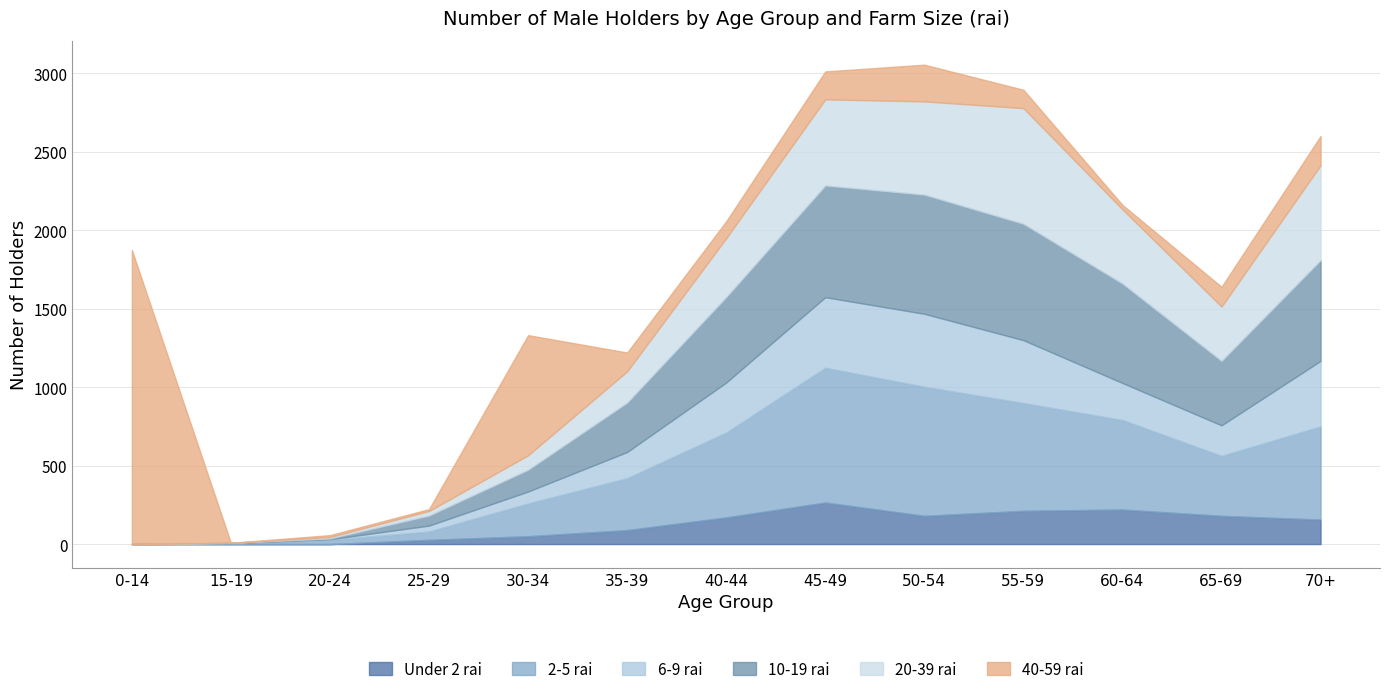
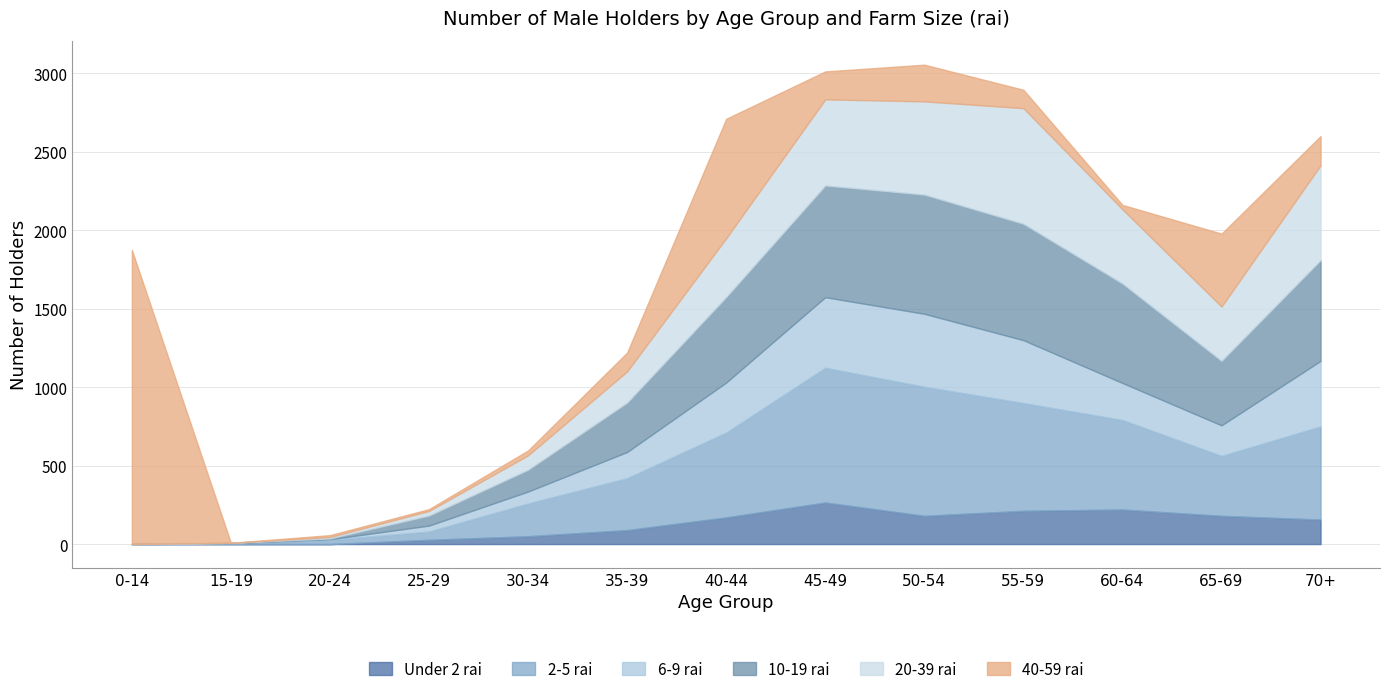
  {
    "40-59 rai": {
      "0-14": 1880,
-     "30-34": 770,
+     "30-34": 30,
      "35-39": 120,
-     "40-44": 110,
+     "40-44": 760,
      "45-49": 180,
      "50-54": 230,
      "55-59": 120,
      "60-64": 30,
-     "65-69": 130,
+     "65-69": 470,
      "70+": 190
    }
  }
